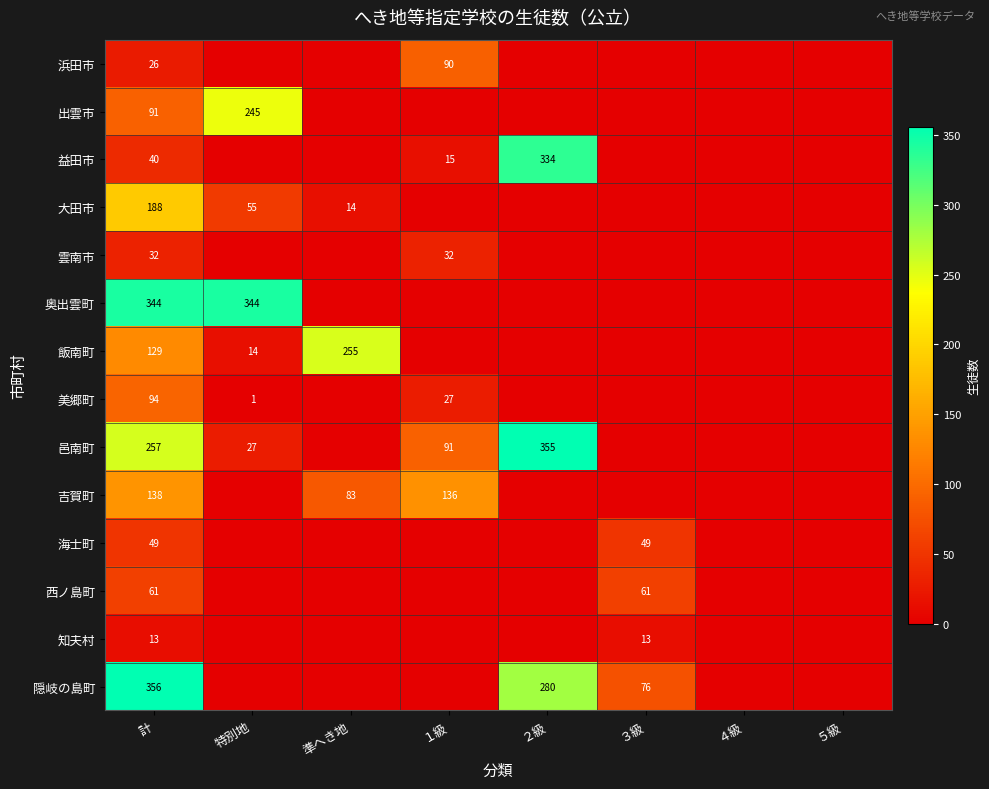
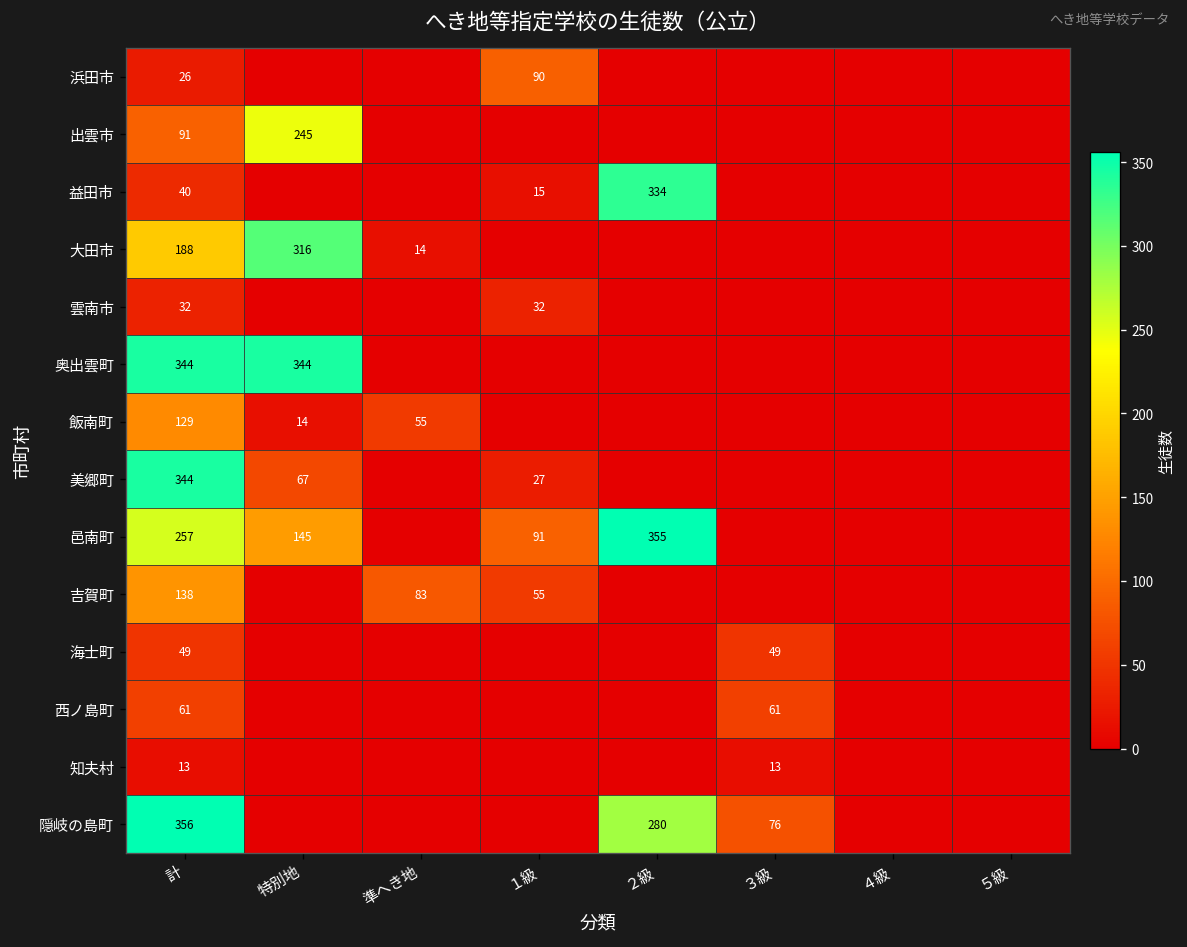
  {
    "浜田市": {
      "計": 26,
      "１級": 90
    },
    "出雲市": {
      "計": 91,
      "特別地": 245
    },
    "益田市": {
      "計": 40,
      "１級": 15,
      "２級": 334
    },
    "大田市": {
      "計": 188,
-     "特別地": 55,
+     "特別地": 316,
      "準へき地": 14
    },
    "雲南市": {
      "計": 32,
      "１級": 32
    },
    "奥出雲町": {
      "計": 344,
      "特別地": 344
    },
    "飯南町": {
      "計": 129,
      "特別地": 14,
-     "準へき地": 255
+     "準へき地": 55
    },
    "美郷町": {
-     "計": 94,
-     "特別地": 1,
+     "計": 344,
+     "特別地": 67,
      "１級": 27
    },
    "邑南町": {
      "計": 257,
-     "特別地": 27,
+     "特別地": 145,
      "１級": 91,
      "２級": 355
    },
    "吉賀町": {
      "計": 138,
      "準へき地": 83,
-     "１級": 136
+     "１級": 55
    },
    "海士町": {
      "計": 49,
      "３級": 49
    },
    "西ノ島町": {
      "計": 61,
      "３級": 61
    },
    "知夫村": {
      "計": 13,
      "３級": 13
    },
    "隠岐の島町": {
      "計": 356,
      "２級": 280,
      "３級": 76
    }
  }
